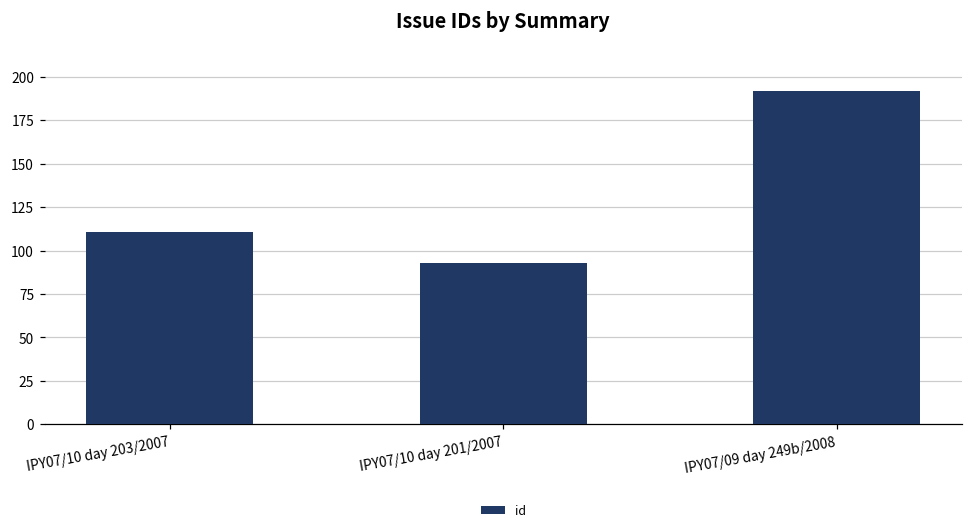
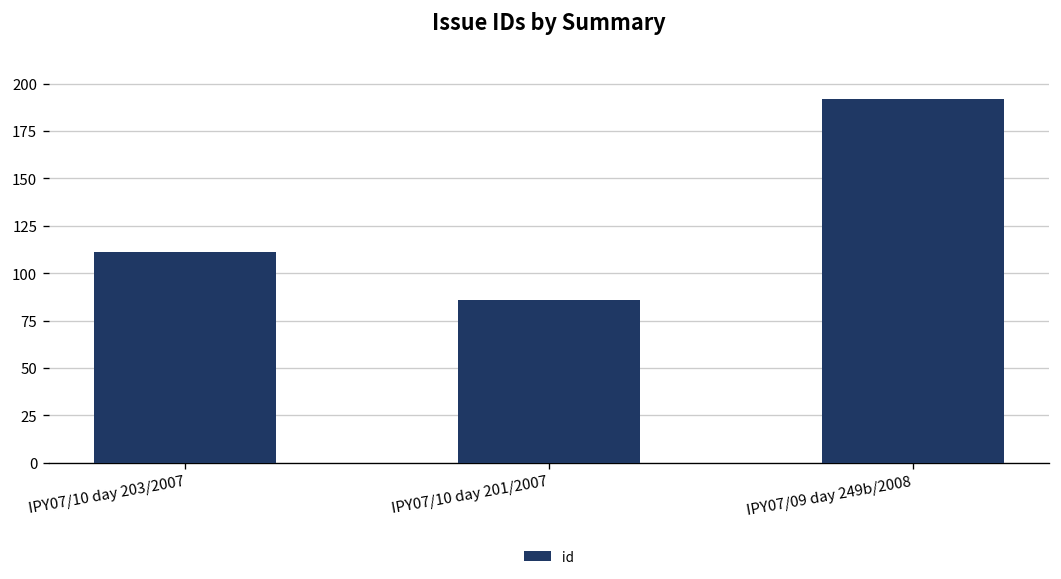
  {
    "IPY07/10 day 203/2007": 111,
-   "IPY07/10 day 201/2007": 93,
+   "IPY07/10 day 201/2007": 86,
    "IPY07/09 day 249b/2008": 192
  }
